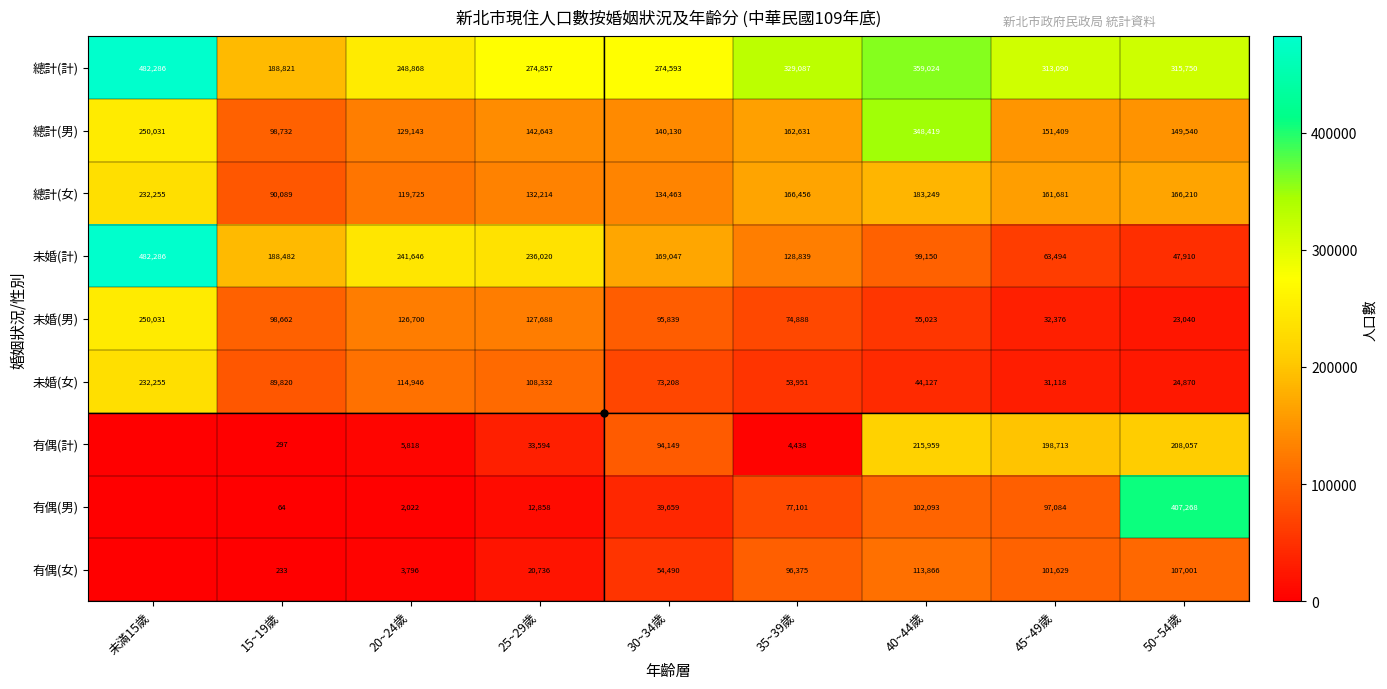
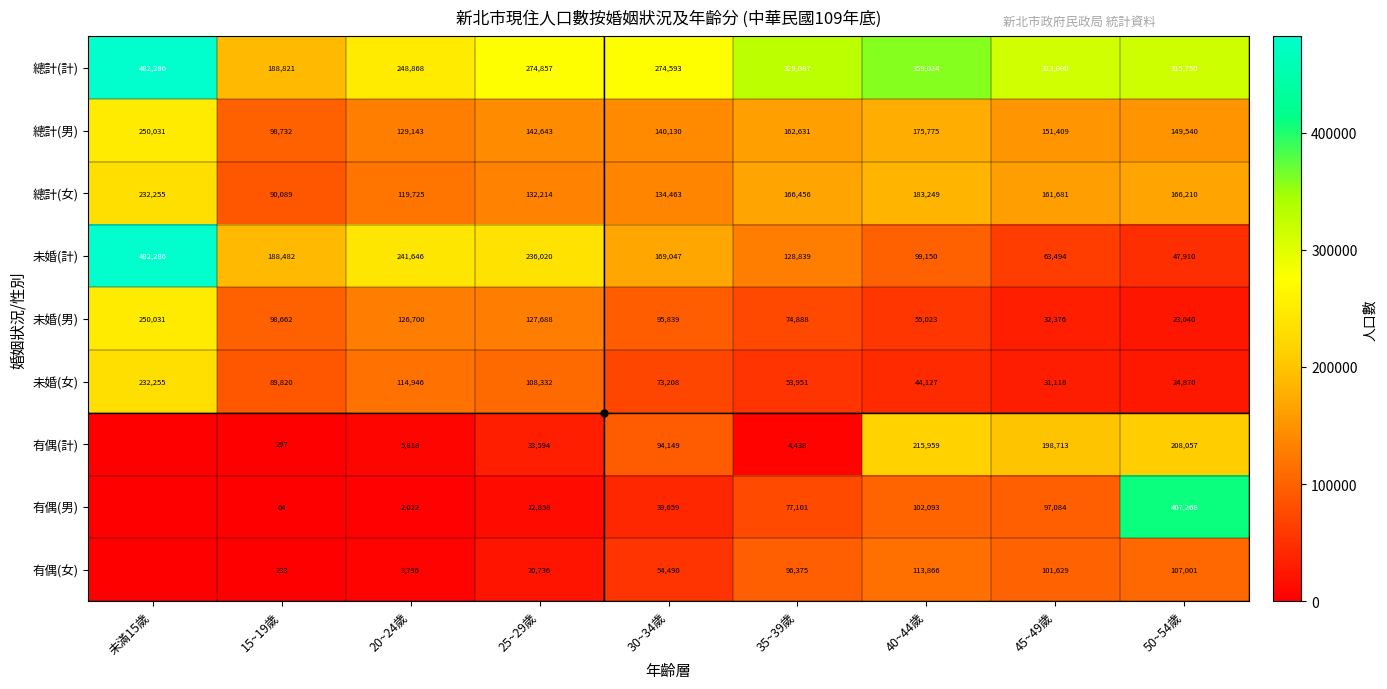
  {
    "總計(計)": {
      "未滿15歲": "482,286",
      "15~19歲": "188,821",
      "20~24歲": "248,868",
      "25~29歲": "274,857",
      "30~34歲": "274,593",
      "35~39歲": "329,087",
      "40~44歲": "359,024",
      "45~49歲": "313,090",
      "50~54歲": "315,750"
    },
    "總計(男)": {
      "未滿15歲": "250,031",
      "15~19歲": "98,732",
      "20~24歲": "129,143",
      "25~29歲": "142,643",
      "30~34歲": "140,130",
      "35~39歲": "162,631",
-     "40~44歲": "348,419",
+     "40~44歲": "175,775",
      "45~49歲": "151,409",
      "50~54歲": "149,540"
    },
    "總計(女)": {
      "未滿15歲": "232,255",
      "15~19歲": "90,089",
      "20~24歲": "119,725",
      "25~29歲": "132,214",
      "30~34歲": "134,463",
      "35~39歲": "166,456",
      "40~44歲": "183,249",
      "45~49歲": "161,681",
      "50~54歲": "166,210"
    },
    "未婚(計)": {
      "未滿15歲": "482,286",
      "15~19歲": "188,482",
      "20~24歲": "241,646",
      "25~29歲": "236,020",
      "30~34歲": "169,047",
      "35~39歲": "128,839",
      "40~44歲": "99,150",
      "45~49歲": "63,494",
      "50~54歲": "47,910"
    },
    "未婚(男)": {
      "未滿15歲": "250,031",
      "15~19歲": "98,662",
      "20~24歲": "126,700",
      "25~29歲": "127,688",
      "30~34歲": "95,839",
      "35~39歲": "74,888",
      "40~44歲": "55,023",
      "45~49歲": "32,376",
      "50~54歲": "23,040"
    },
    "未婚(女)": {
      "未滿15歲": "232,255",
      "15~19歲": "89,820",
      "20~24歲": "114,946",
      "25~29歲": "108,332",
      "30~34歲": "73,208",
      "35~39歲": "53,951",
      "40~44歲": "44,127",
      "45~49歲": "31,118",
      "50~54歲": "24,870"
    },
    "有偶(計)": {
      "15~19歲": "297",
      "20~24歲": "5,818",
      "25~29歲": "33,594",
      "30~34歲": "94,149",
      "35~39歲": "4,438",
      "40~44歲": "215,959",
      "45~49歲": "198,713",
      "50~54歲": "208,057"
    },
    "有偶(男)": {
      "15~19歲": "64",
      "20~24歲": "2,022",
      "25~29歲": "12,858",
      "30~34歲": "39,659",
      "35~39歲": "77,101",
      "40~44歲": "102,093",
      "45~49歲": "97,084",
      "50~54歲": "407,268"
    },
    "有偶(女)": {
      "15~19歲": "233",
      "20~24歲": "3,796",
      "25~29歲": "20,736",
      "30~34歲": "54,490",
      "35~39歲": "96,375",
      "40~44歲": "113,866",
      "45~49歲": "101,629",
      "50~54歲": "107,001"
    }
  }
